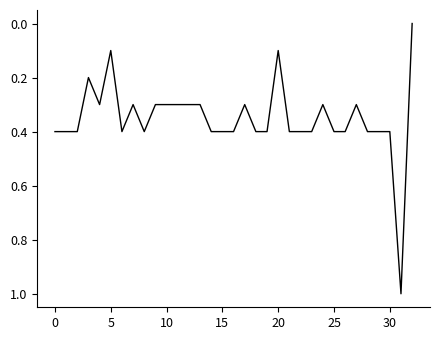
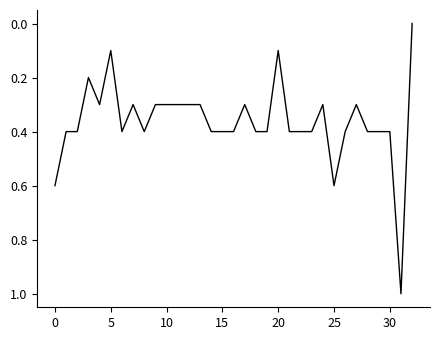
  {
-   "0": 0.40,
+   "0": 0.60,
    "5": 0.10,
    "10": 0.30,
    "15": 0.40,
    "20": 0.10,
-   "25": 0.40,
+   "25": 0.60,
    "30": 0.40
  }
